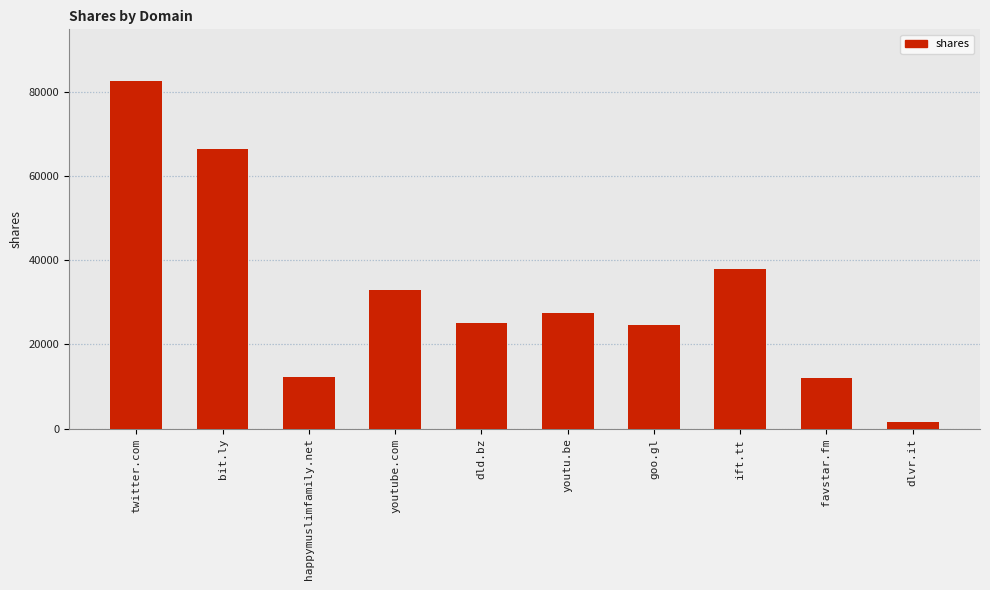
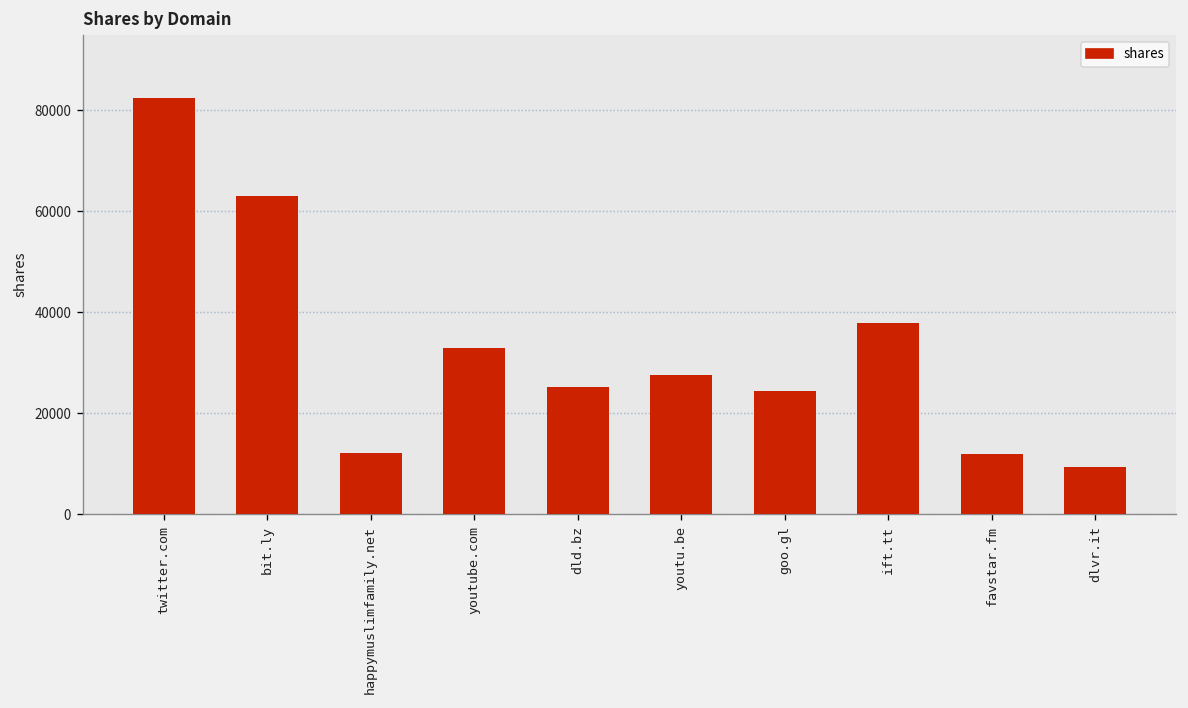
  {
    "twitter.com": 82000,
-   "bit.ly": 66000,
+   "bit.ly": 63000,
    "happymuslimfamily.net": 12000,
    "youtube.com": 33000,
    "dld.bz": 25000,
    "youtu.be": 27000,
    "goo.gl": 24000,
    "ift.tt": 38000,
    "favstar.fm": 12000,
-   "dlvr.it": 2000
+   "dlvr.it": 9000
  }
